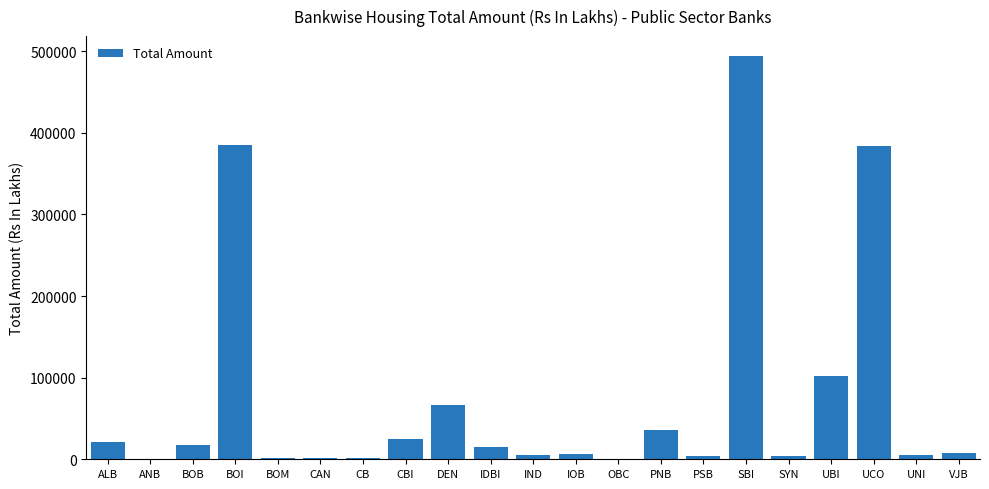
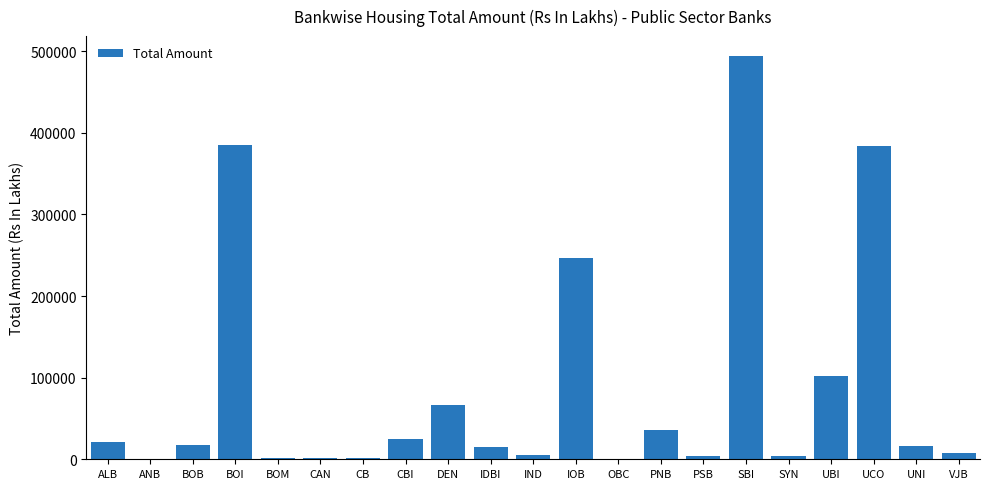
  {
    "ALB": 20000,
    "BOB": 20000,
    "BOI": 390000,
    "CBI": 20000,
    "DEN": 70000,
    "IDBI": 20000,
    "IND": 0,
-   "IOB": 10000,
+   "IOB": 250000,
    "PNB": 40000,
    "PSB": 0,
    "SBI": 490000,
    "SYN": 0,
    "UBI": 100000,
    "UCO": 380000,
-   "UNI": 10000,
+   "UNI": 20000,
    "VJB": 10000
  }
